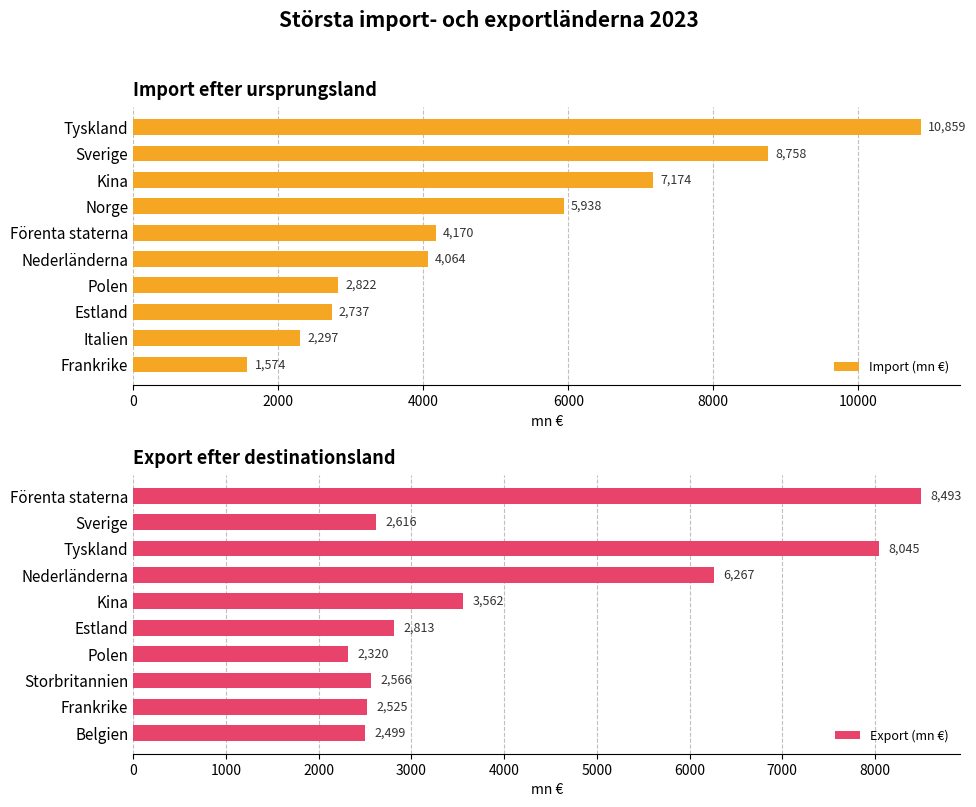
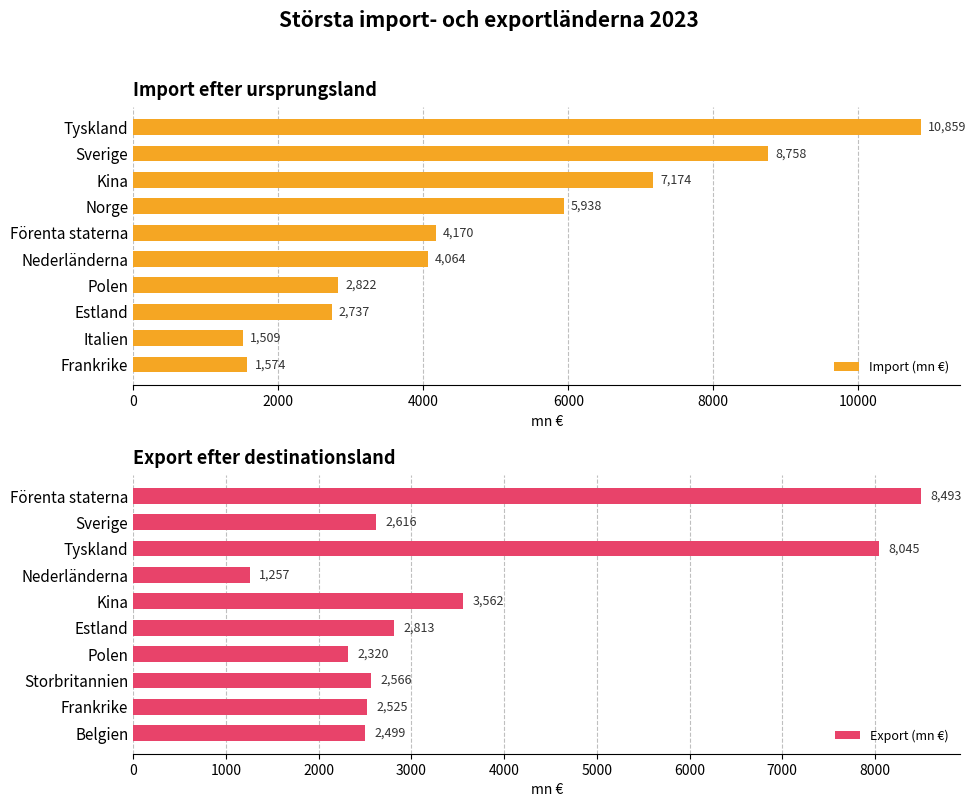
  {
    "Import efter ursprungsland": {
      "Tyskland": "10,859",
      "Sverige": "8,758",
      "Kina": "7,174",
      "Norge": "5,938",
      "Förenta staterna": "4,170",
      "Nederländerna": "4,064",
      "Polen": "2,822",
      "Estland": "2,737",
-     "Italien": "2,297",
+     "Italien": "1,509",
      "Frankrike": "1,574"
    },
    "Export efter destinationsland": {
      "Förenta staterna": "8,493",
      "Sverige": "2,616",
      "Tyskland": "8,045",
-     "Nederländerna": "6,267",
+     "Nederländerna": "1,257",
      "Kina": "3,562",
      "Estland": "2,813",
      "Polen": "2,320",
      "Storbritannien": "2,566",
      "Frankrike": "2,525",
      "Belgien": "2,499"
    }
  }
